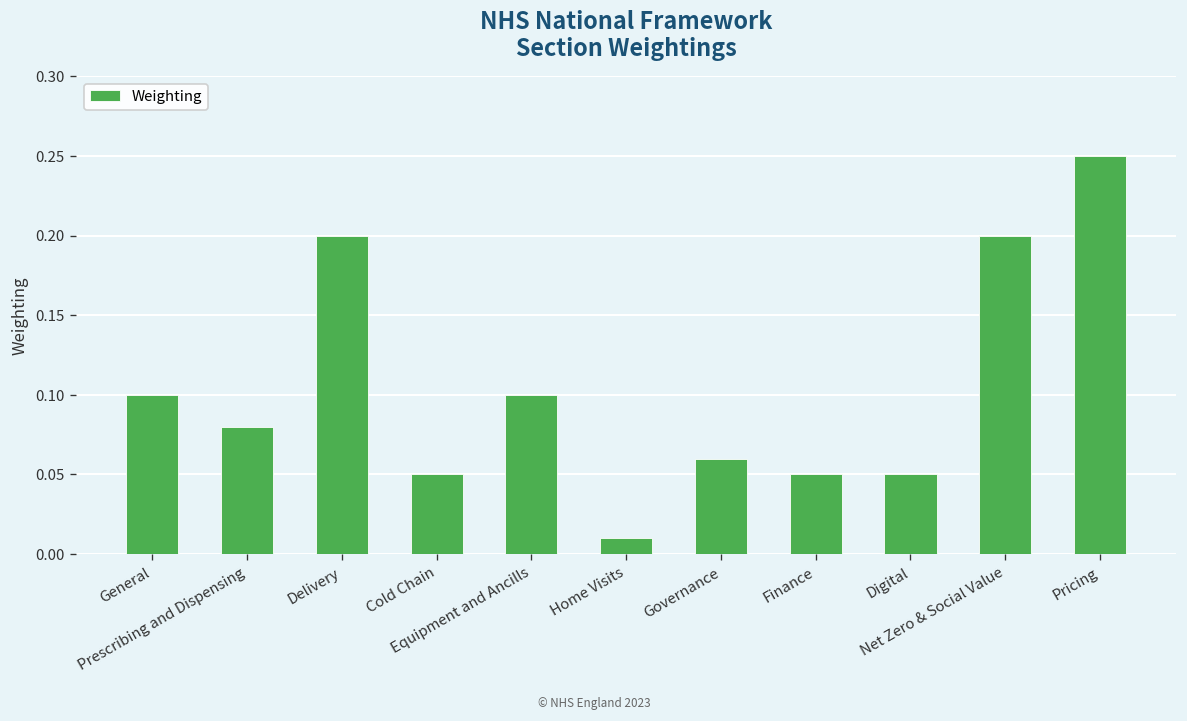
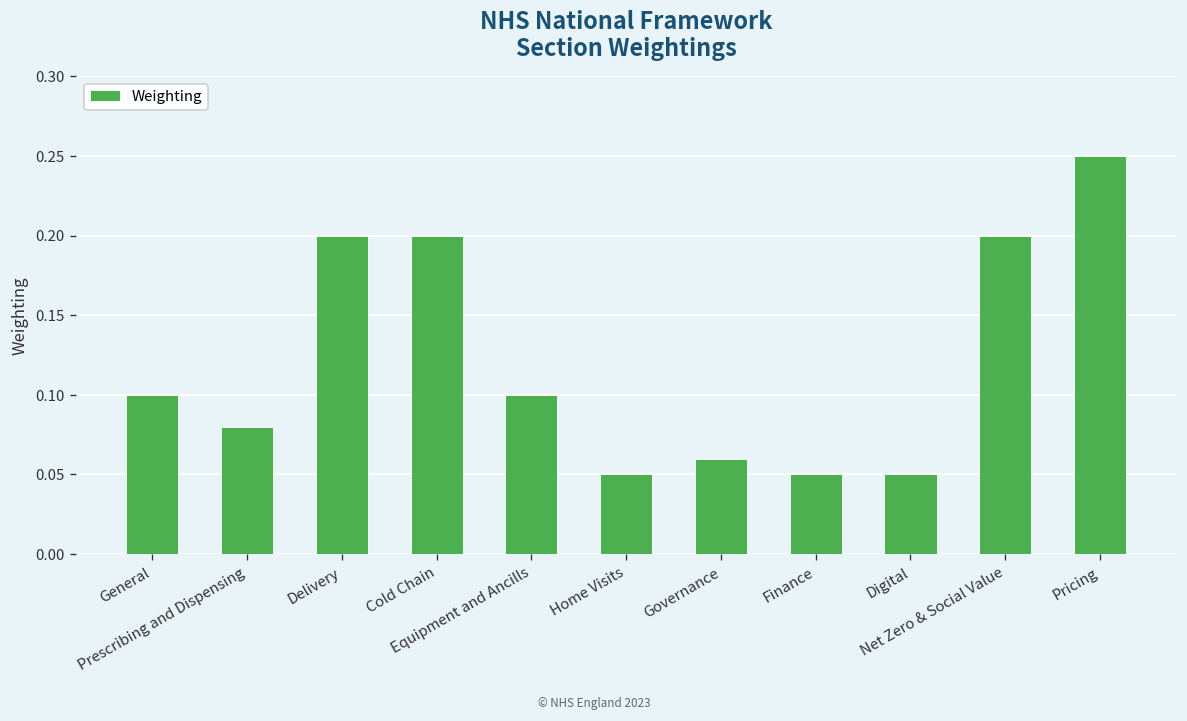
  {
    "General": 0.10,
    "Prescribing and Dispensing": 0.08,
    "Delivery": 0.20,
-   "Cold Chain": 0.05,
+   "Cold Chain": 0.20,
    "Equipment and Ancills": 0.10,
-   "Home Visits": 0.01,
+   "Home Visits": 0.05,
    "Governance": 0.06,
    "Finance": 0.05,
    "Digital": 0.05,
    "Net Zero & Social Value": 0.20,
    "Pricing": 0.25
  }
